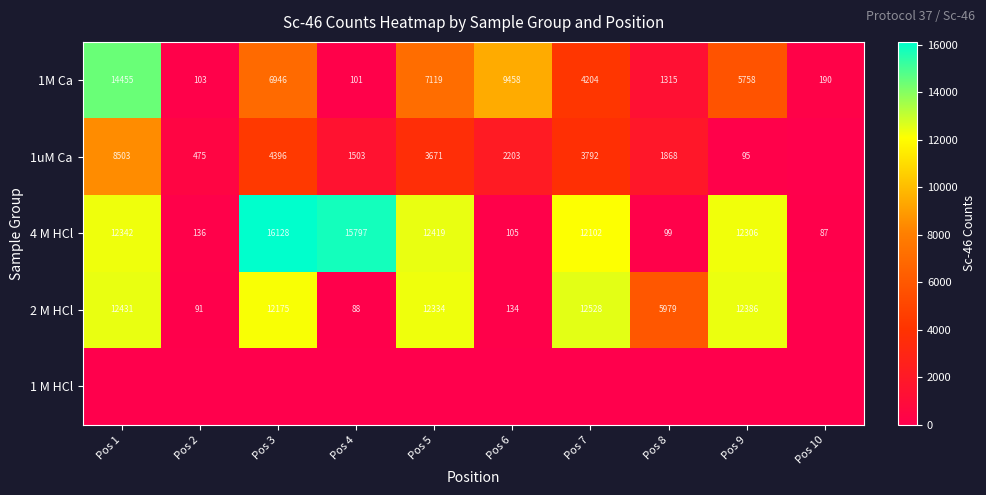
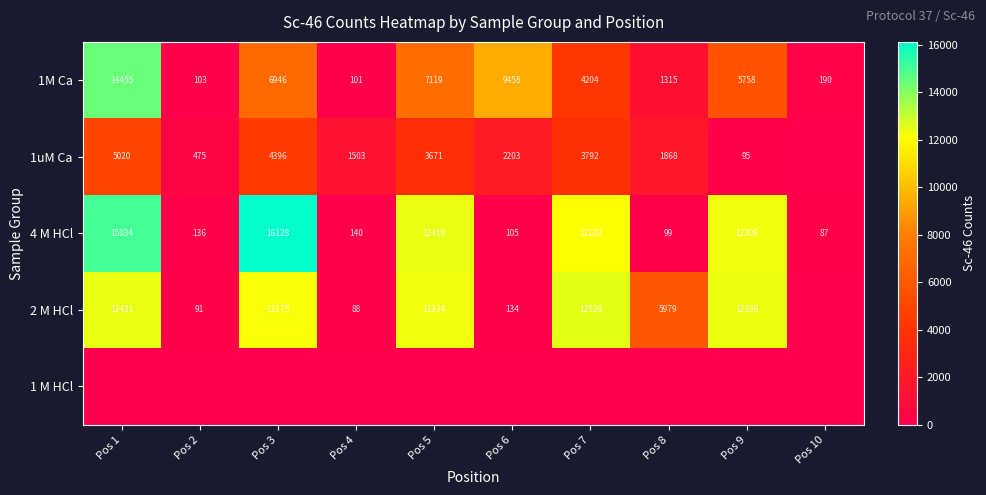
  {
    "1M Ca": {
      "Pos 1": 14455,
      "Pos 2": 103,
      "Pos 3": 6946,
      "Pos 4": 101,
      "Pos 5": 7119,
      "Pos 6": 9458,
      "Pos 7": 4204,
      "Pos 8": 1315,
      "Pos 9": 5758,
      "Pos 10": 190
    },
    "1uM Ca": {
-     "Pos 1": 8503,
+     "Pos 1": 5020,
      "Pos 2": 475,
      "Pos 3": 4396,
      "Pos 4": 1503,
      "Pos 5": 3671,
      "Pos 6": 2203,
      "Pos 7": 3792,
      "Pos 8": 1868,
      "Pos 9": 95
    },
    "4 M HCl": {
-     "Pos 1": 12342,
+     "Pos 1": 15034,
      "Pos 2": 136,
      "Pos 3": 16128,
-     "Pos 4": 15797,
+     "Pos 4": 140,
      "Pos 5": 12419,
      "Pos 6": 105,
      "Pos 7": 12102,
      "Pos 8": 99,
      "Pos 9": 12306,
      "Pos 10": 87
    },
    "2 M HCl": {
      "Pos 1": 12431,
      "Pos 2": 91,
      "Pos 3": 12175,
      "Pos 4": 88,
      "Pos 5": 12334,
      "Pos 6": 134,
      "Pos 7": 12528,
      "Pos 8": 5979,
      "Pos 9": 12386
    }
  }
